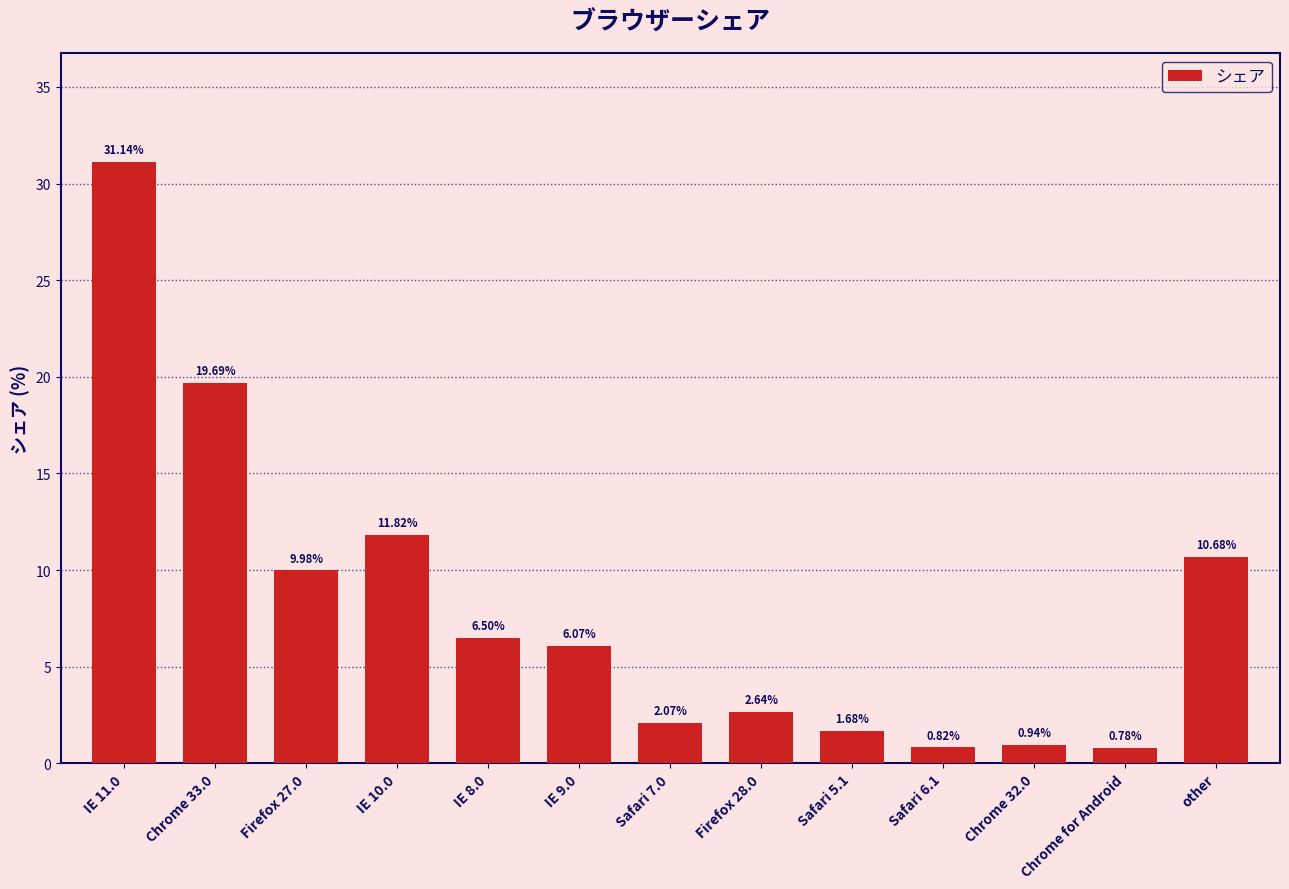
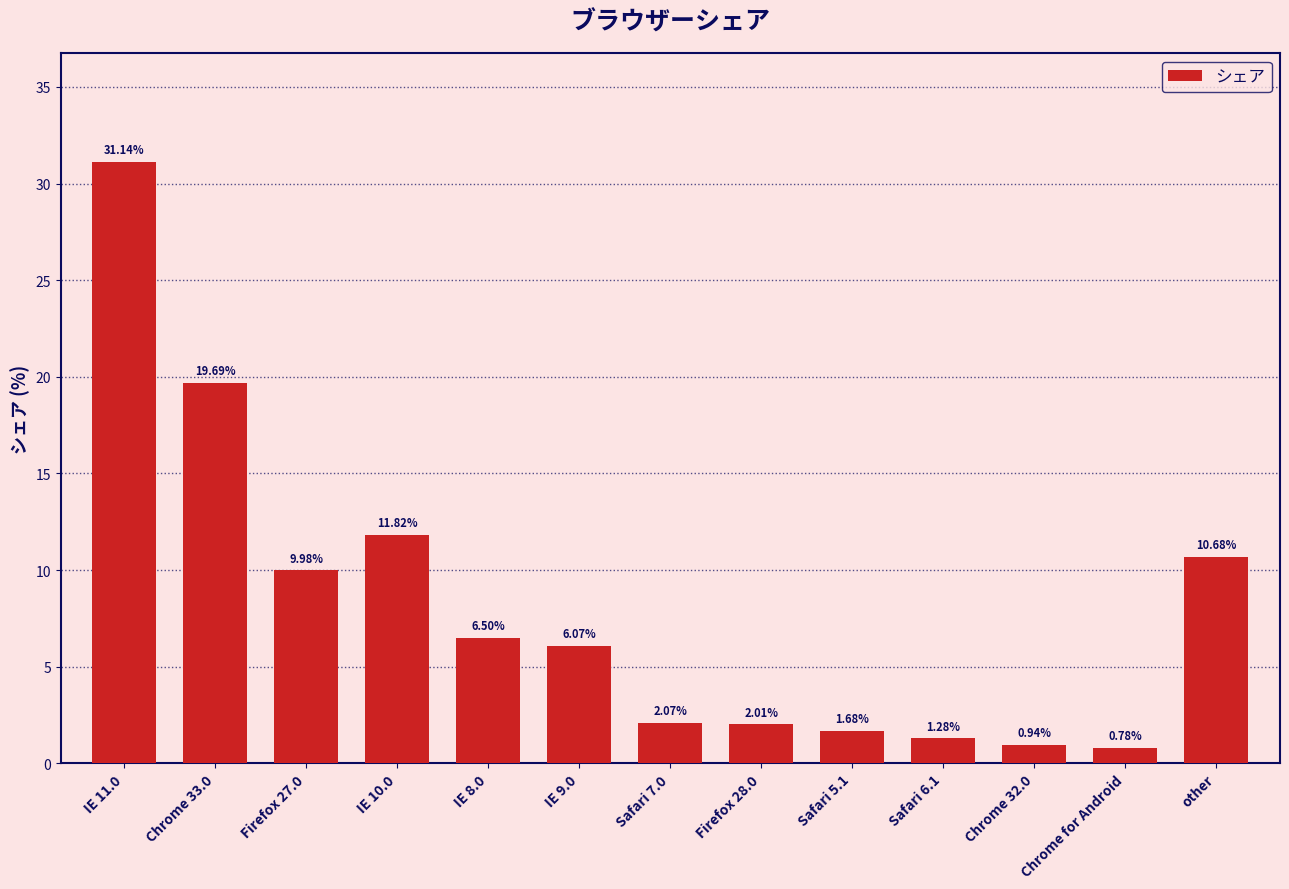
  {
    "IE 11.0": "31.14%",
    "Chrome 33.0": "19.69%",
    "Firefox 27.0": "9.98%",
    "IE 10.0": "11.82%",
    "IE 8.0": "6.50%",
    "IE 9.0": "6.07%",
    "Safari 7.0": "2.07%",
-   "Firefox 28.0": "2.64%",
+   "Firefox 28.0": "2.01%",
    "Safari 5.1": "1.68%",
-   "Safari 6.1": "0.82%",
+   "Safari 6.1": "1.28%",
    "Chrome 32.0": "0.94%",
    "Chrome for Android": "0.78%",
    "other": "10.68%"
  }
